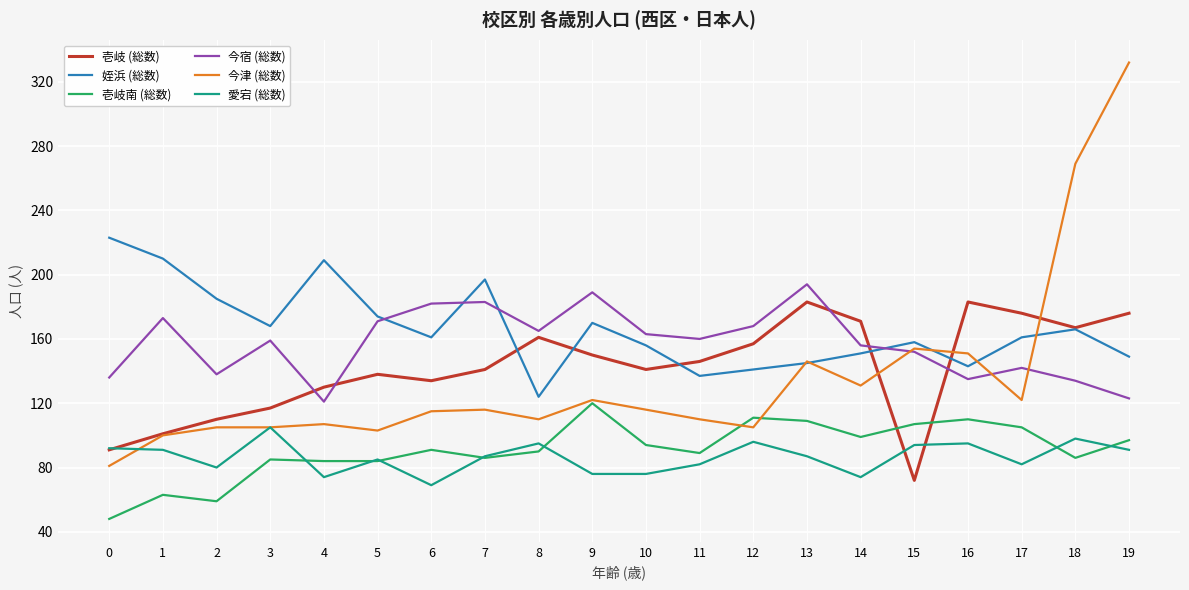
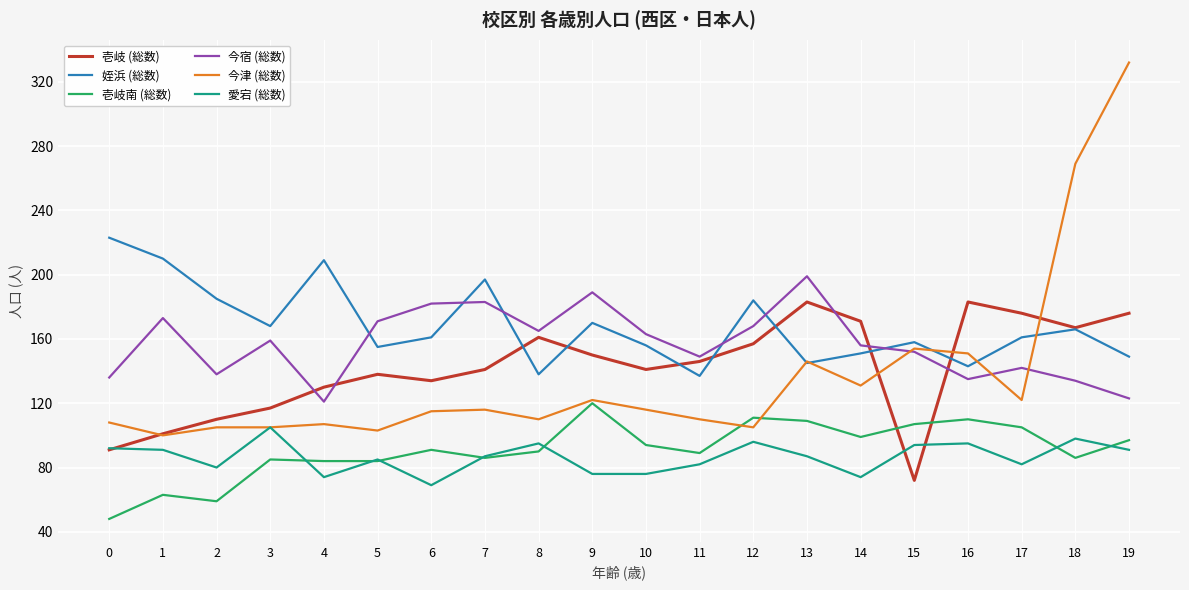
  {
    "壱岐 (総数)": {
      "2": 110,
      "3": 117,
      "4": 130,
      "5": 138,
      "6": 134,
      "7": 141,
      "8": 161,
      "9": 150,
      "10": 141,
      "11": 146,
      "12": 157,
      "13": 183,
      "14": 171,
      "15": 72,
      "16": 183,
      "17": 176,
      "19": 176
    },
    "姪浜 (総数)": {
      "0": 223,
      "1": 210,
      "2": 185,
      "3": 168,
      "4": 209,
-     "5": 174,
+     "5": 155,
      "6": 161,
      "7": 197,
-     "8": 124,
+     "8": 138,
      "9": 170,
      "10": 156,
      "11": 137,
-     "12": 141,
+     "12": 184,
      "14": 151,
      "15": 158,
      "16": 143,
      "17": 161,
      "19": 149
    },
    "今宿 (総数)": {
      "0": 136,
      "1": 173,
      "2": 138,
      "3": 159,
      "4": 121,
      "5": 171,
      "6": 182,
      "7": 183,
      "8": 165,
      "9": 189,
      "10": 163,
-     "11": 160,
+     "11": 149,
      "12": 168,
-     "13": 194,
+     "13": 199,
      "14": 156,
      "15": 152,
      "16": 135,
      "17": 142,
      "18": 134,
      "19": 123
    },
    "今津 (総数)": {
-     "0": 81,
+     "0": 108,
      "2": 105,
      "4": 107,
      "5": 103,
      "6": 115,
      "7": 116,
      "8": 110,
      "9": 122,
      "10": 116,
      "11": 110,
      "12": 105,
      "14": 131,
      "15": 154,
      "16": 151,
      "17": 122,
      "18": 269,
      "19": 332
    }
  }
